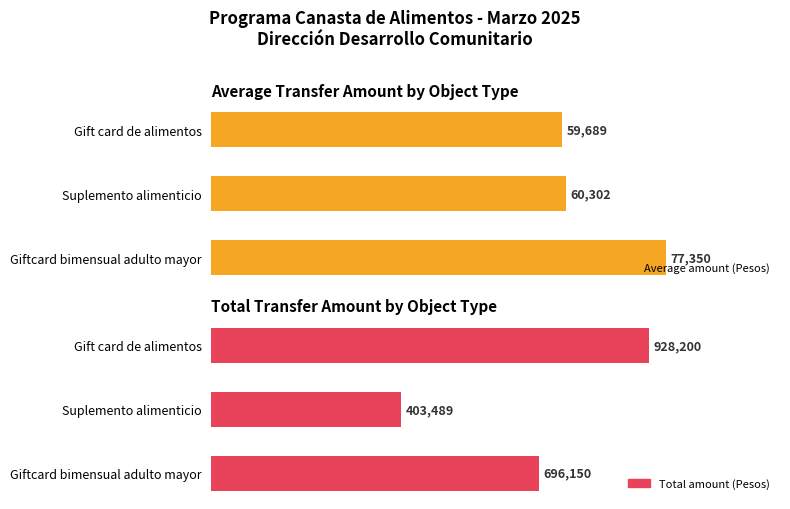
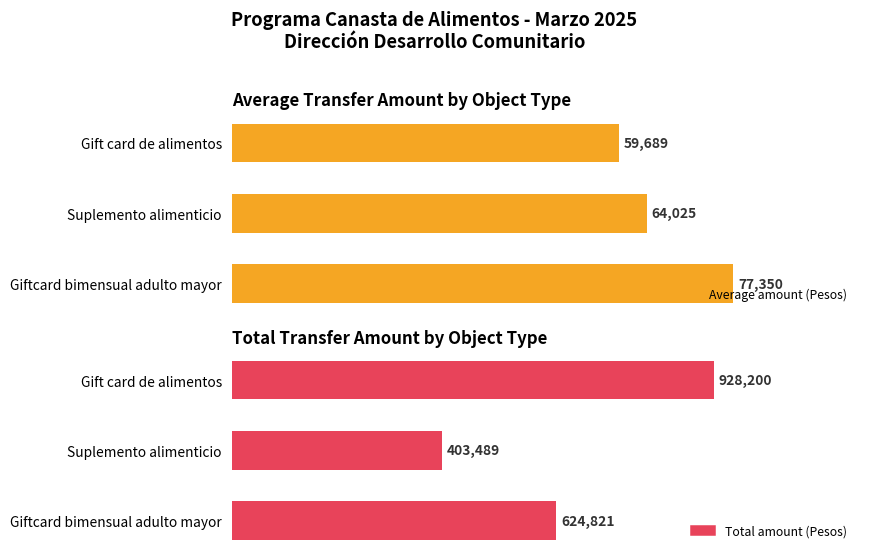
  {
    "Average Transfer Amount by Object Type": {
      "Gift card de alimentos": "59,689",
-     "Suplemento alimenticio": "60,302",
+     "Suplemento alimenticio": "64,025",
      "Giftcard bimensual adulto mayor": "77,350"
    },
    "Total Transfer Amount by Object Type": {
      "Gift card de alimentos": "928,200",
      "Suplemento alimenticio": "403,489",
-     "Giftcard bimensual adulto mayor": "696,150"
+     "Giftcard bimensual adulto mayor": "624,821"
    }
  }
